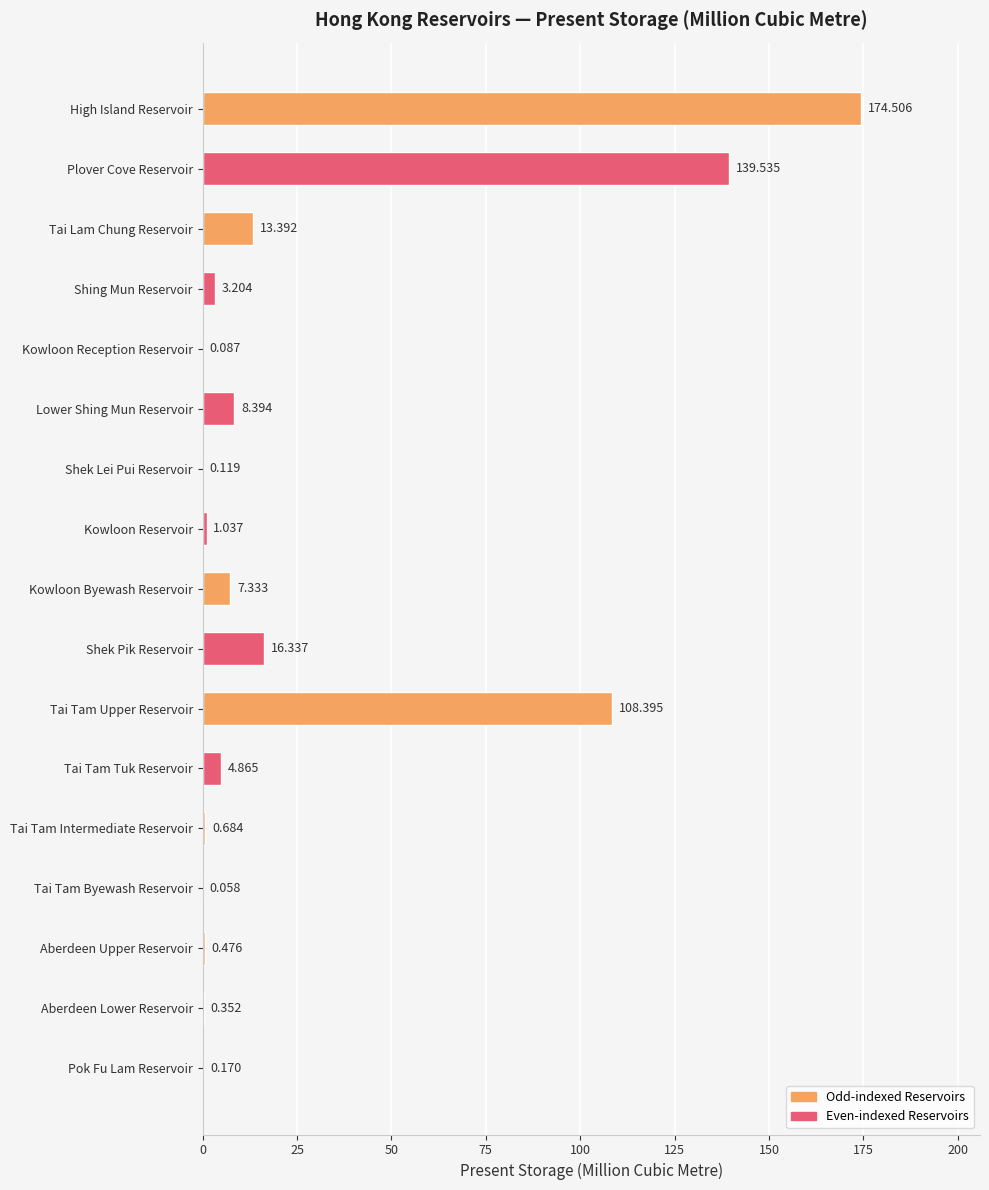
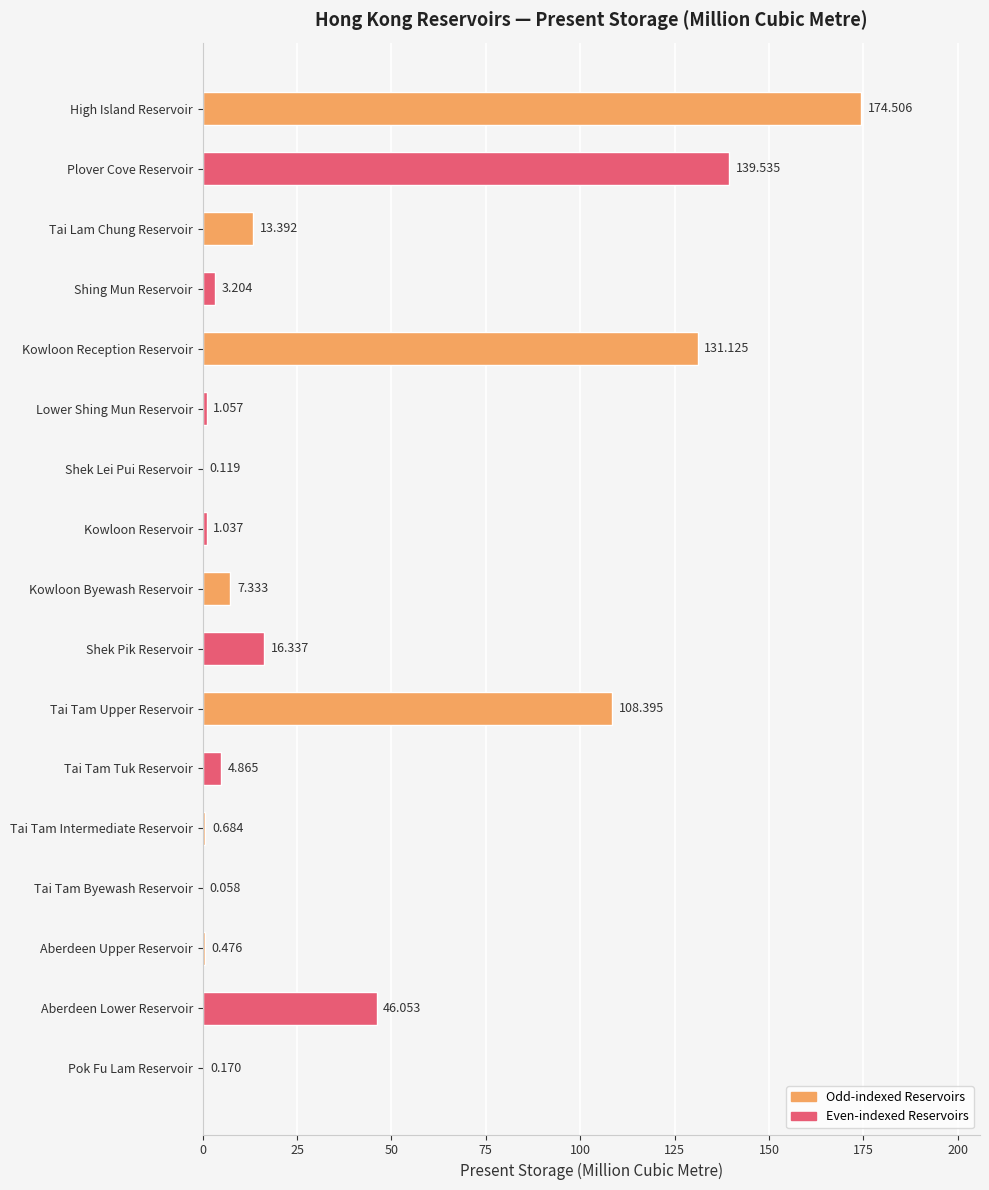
  {
    "High Island Reservoir": 174.506,
    "Plover Cove Reservoir": 139.535,
    "Tai Lam Chung Reservoir": 13.392,
    "Shing Mun Reservoir": 3.204,
-   "Kowloon Reception Reservoir": 0.087,
-   "Lower Shing Mun Reservoir": 8.394,
+   "Kowloon Reception Reservoir": 131.125,
+   "Lower Shing Mun Reservoir": 1.057,
    "Shek Lei Pui Reservoir": 0.119,
    "Kowloon Reservoir": 1.037,
    "Kowloon Byewash Reservoir": 7.333,
    "Shek Pik Reservoir": 16.337,
    "Tai Tam Upper Reservoir": 108.395,
    "Tai Tam Tuk Reservoir": 4.865,
    "Tai Tam Intermediate Reservoir": 0.684,
    "Tai Tam Byewash Reservoir": 0.058,
    "Aberdeen Upper Reservoir": 0.476,
-   "Aberdeen Lower Reservoir": 0.352,
+   "Aberdeen Lower Reservoir": 46.053,
    "Pok Fu Lam Reservoir": 0.170
  }
